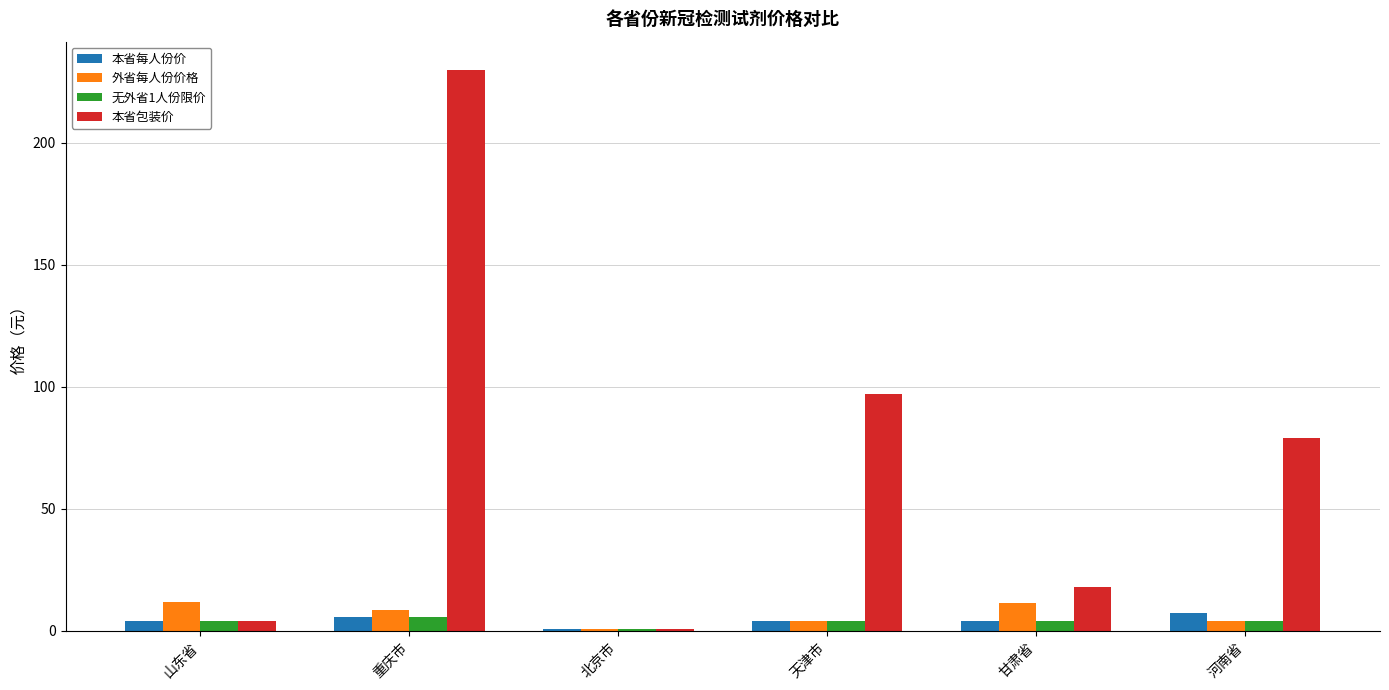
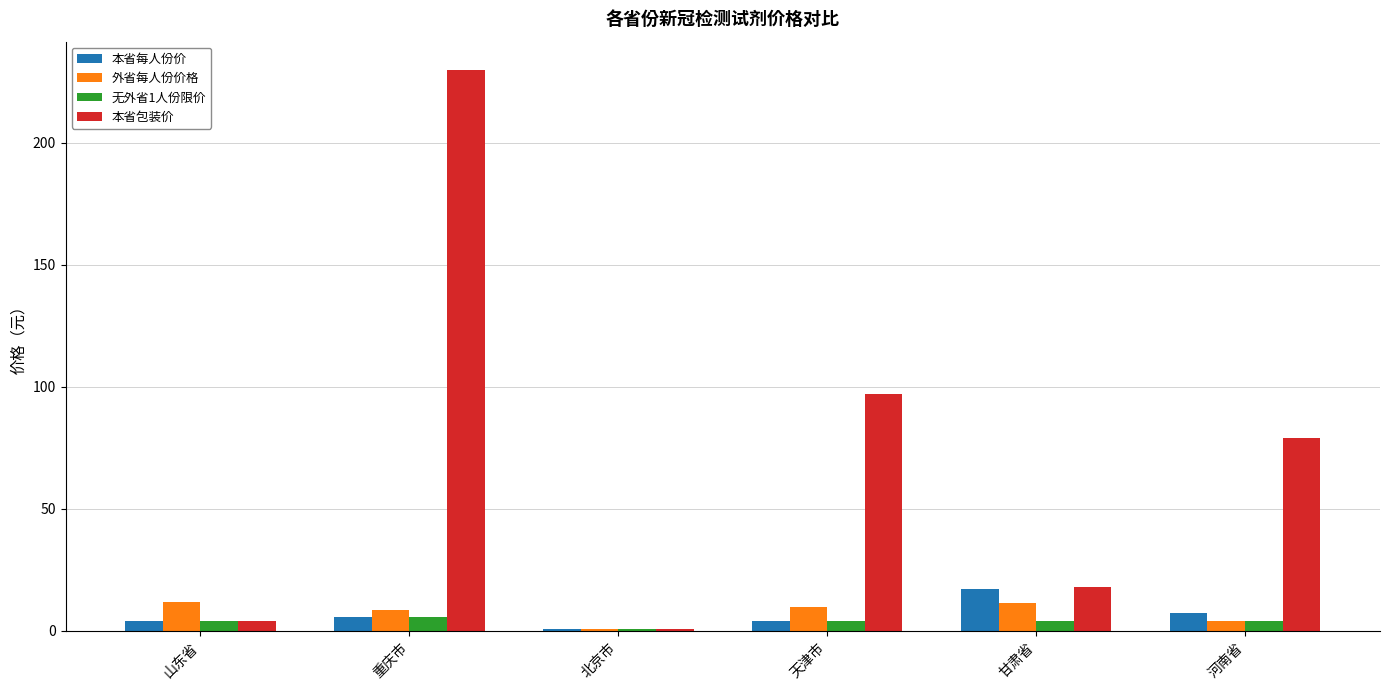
  {
    "本省每人份价": {
      "山东省": 4,
      "重庆市": 6,
      "天津市": 4,
-     "甘肃省": 4,
+     "甘肃省": 17,
      "河南省": 7
    },
    "外省每人份价格": {
      "山东省": 12,
      "重庆市": 9,
-     "天津市": 4,
+     "天津市": 10,
      "甘肃省": 12,
      "河南省": 4
    },
    "无外省1人份限价": {
      "山东省": 4,
      "重庆市": 6,
      "天津市": 4,
      "甘肃省": 4,
      "河南省": 4
    },
    "本省包装价": {
      "山东省": 4,
      "重庆市": 230,
      "天津市": 97,
      "甘肃省": 18,
      "河南省": 79
    }
  }
